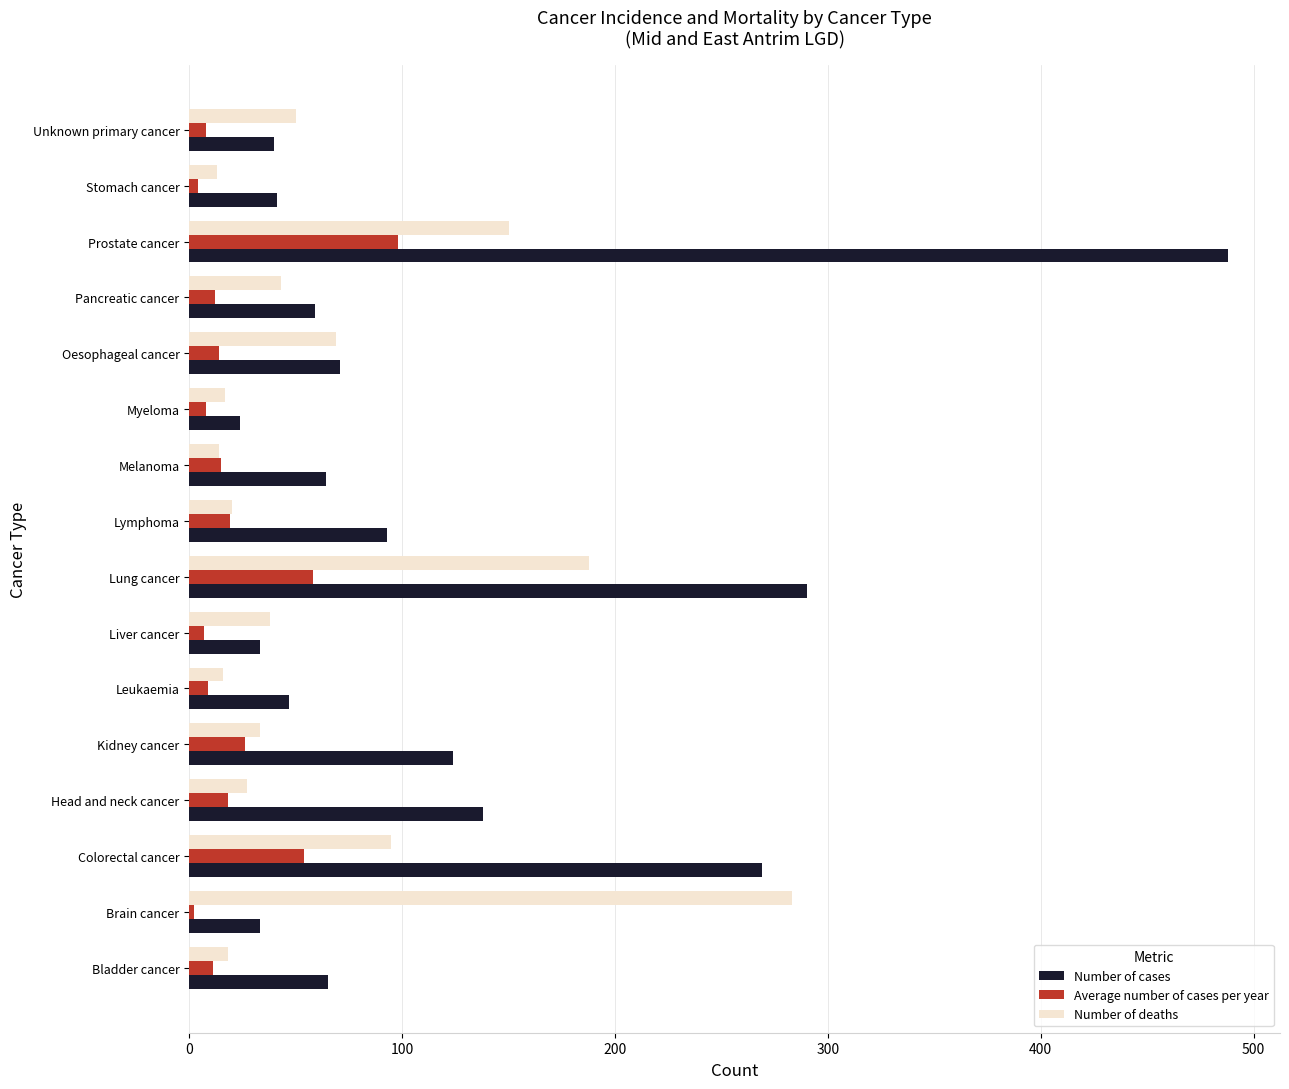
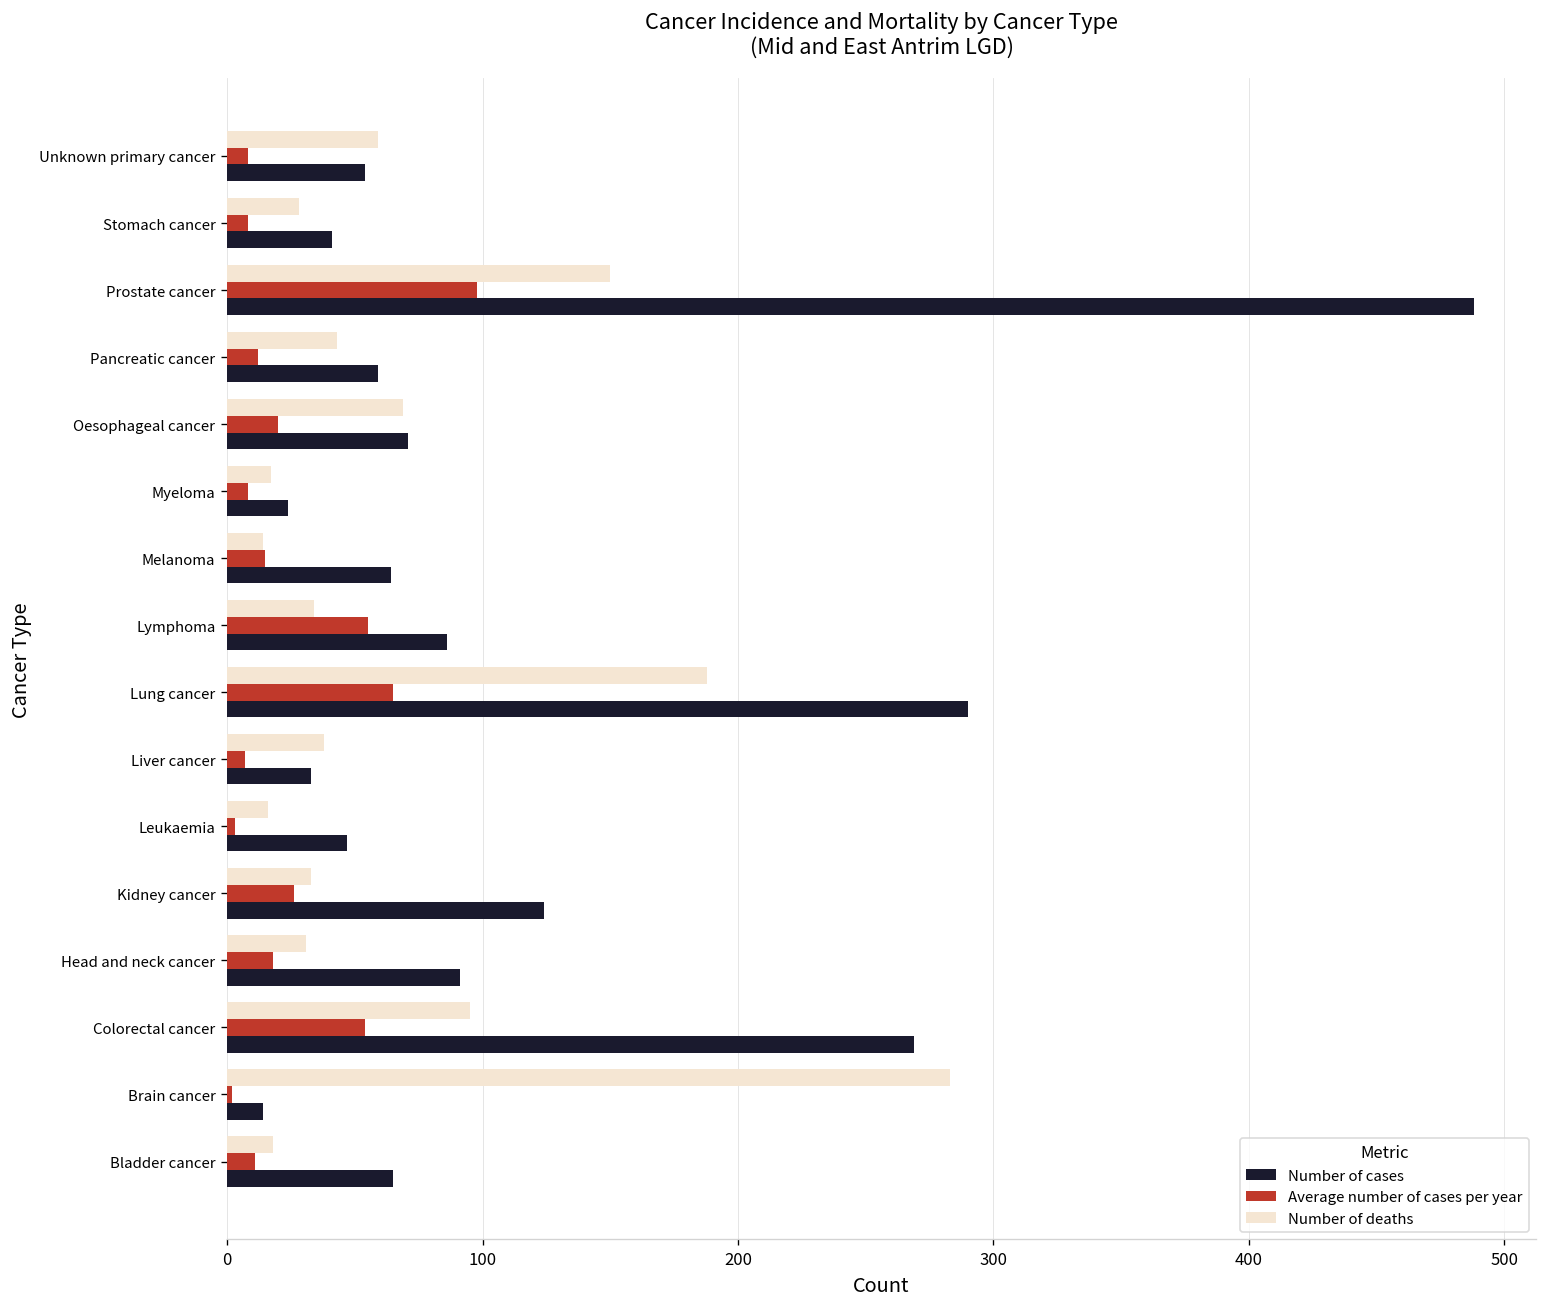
  {
    "Number of cases": {
-     "Unknown primary cancer": 40,
+     "Unknown primary cancer": 54,
      "Stomach cancer": 41,
      "Prostate cancer": 488,
      "Pancreatic cancer": 59,
      "Oesophageal cancer": 71,
      "Myeloma": 24,
      "Melanoma": 64,
-     "Lymphoma": 93,
+     "Lymphoma": 86,
      "Lung cancer": 290,
      "Liver cancer": 33,
      "Leukaemia": 47,
      "Kidney cancer": 124,
-     "Head and neck cancer": 138,
+     "Head and neck cancer": 91,
      "Colorectal cancer": 269,
-     "Brain cancer": 33,
+     "Brain cancer": 14,
      "Bladder cancer": 65
    },
    "Average number of cases per year": {
      "Unknown primary cancer": 8,
-     "Stomach cancer": 4,
+     "Stomach cancer": 8,
      "Prostate cancer": 98,
      "Pancreatic cancer": 12,
-     "Oesophageal cancer": 14,
+     "Oesophageal cancer": 20,
      "Myeloma": 8,
      "Melanoma": 15,
-     "Lymphoma": 19,
-     "Lung cancer": 58,
+     "Lymphoma": 55,
+     "Lung cancer": 65,
      "Liver cancer": 7,
-     "Leukaemia": 9,
+     "Leukaemia": 3,
      "Kidney cancer": 26,
      "Head and neck cancer": 18,
      "Colorectal cancer": 54,
      "Brain cancer": 2,
      "Bladder cancer": 11
    },
    "Number of deaths": {
-     "Unknown primary cancer": 50,
-     "Stomach cancer": 13,
+     "Unknown primary cancer": 59,
+     "Stomach cancer": 28,
      "Prostate cancer": 150,
      "Pancreatic cancer": 43,
      "Oesophageal cancer": 69,
      "Myeloma": 17,
      "Melanoma": 14,
-     "Lymphoma": 20,
+     "Lymphoma": 34,
      "Lung cancer": 188,
      "Liver cancer": 38,
      "Leukaemia": 16,
      "Kidney cancer": 33,
-     "Head and neck cancer": 27,
+     "Head and neck cancer": 31,
      "Colorectal cancer": 95,
      "Brain cancer": 283,
      "Bladder cancer": 18
    }
  }
